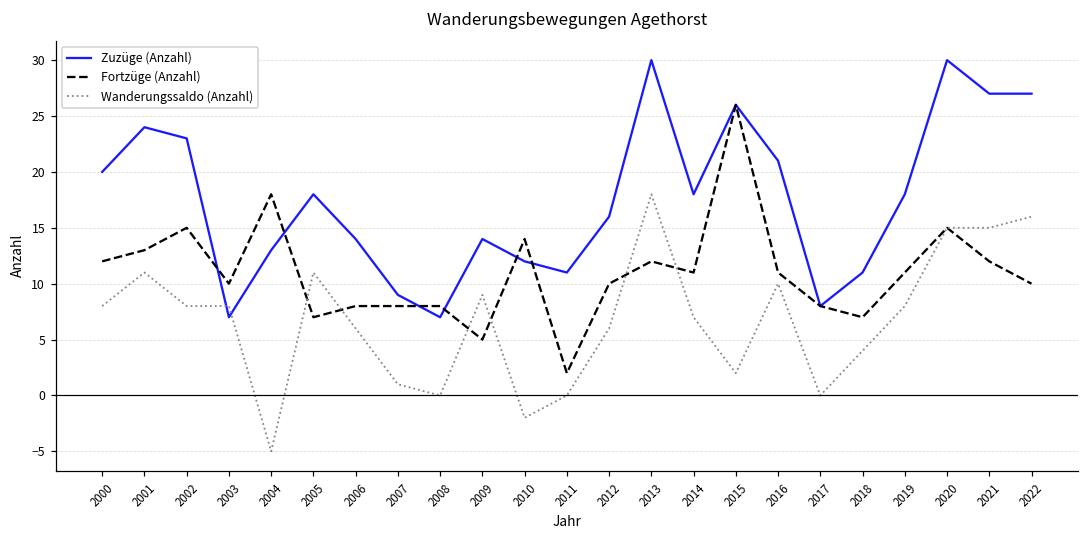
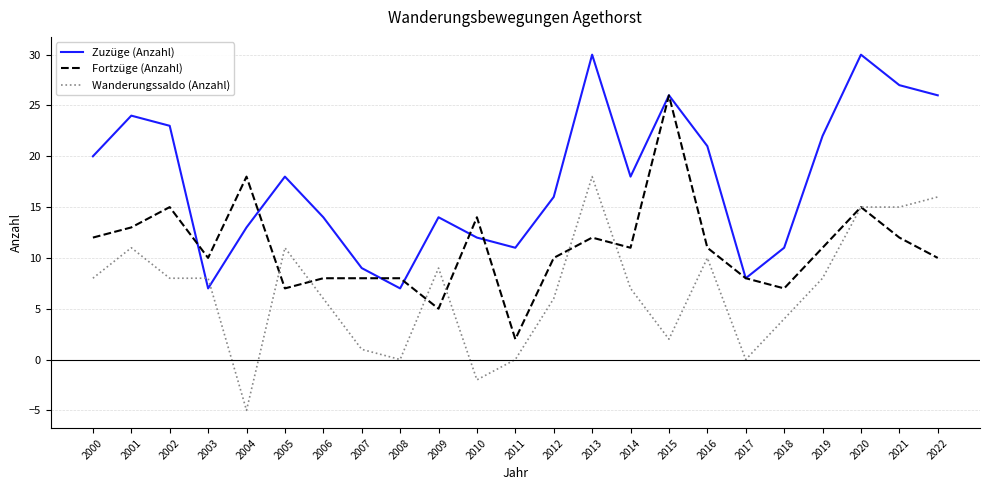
  {
    "Zuzüge (Anzahl)": {
      "2000": 20,
      "2001": 24,
      "2002": 23,
      "2003": 7,
      "2004": 13,
      "2005": 18,
      "2006": 14,
      "2007": 9,
      "2008": 7,
      "2009": 14,
      "2010": 12,
      "2011": 11,
      "2012": 16,
      "2013": 30,
      "2014": 18,
      "2016": 21,
      "2018": 11,
-     "2019": 18,
+     "2019": 22,
      "2020": 30,
      "2021": 27,
-     "2022": 27
+     "2022": 26
    },
    "Fortzüge (Anzahl)": {
      "2000": 12,
      "2001": 13,
      "2002": 15,
      "2003": 10,
      "2004": 18,
      "2005": 7,
      "2006": 8,
      "2007": 8,
      "2008": 8,
      "2009": 5,
      "2010": 14,
      "2011": 2,
      "2012": 10,
      "2013": 12,
      "2014": 11,
      "2016": 11,
      "2018": 7,
      "2019": 11,
      "2021": 12,
      "2022": 10
    },
    "Wanderungssaldo (Anzahl)": {
      "2000": 8,
      "2001": 11,
      "2002": 8,
      "2003": 8,
      "2004": -5,
      "2005": 11,
      "2006": 6,
      "2007": 1,
      "2008": 0,
      "2009": 9,
      "2010": -2,
      "2011": 0,
      "2012": 6,
      "2013": 18,
      "2014": 7,
      "2015": 2,
      "2016": 10,
      "2017": 0,
      "2018": 4,
      "2019": 8,
      "2021": 15,
      "2022": 16
    }
  }
